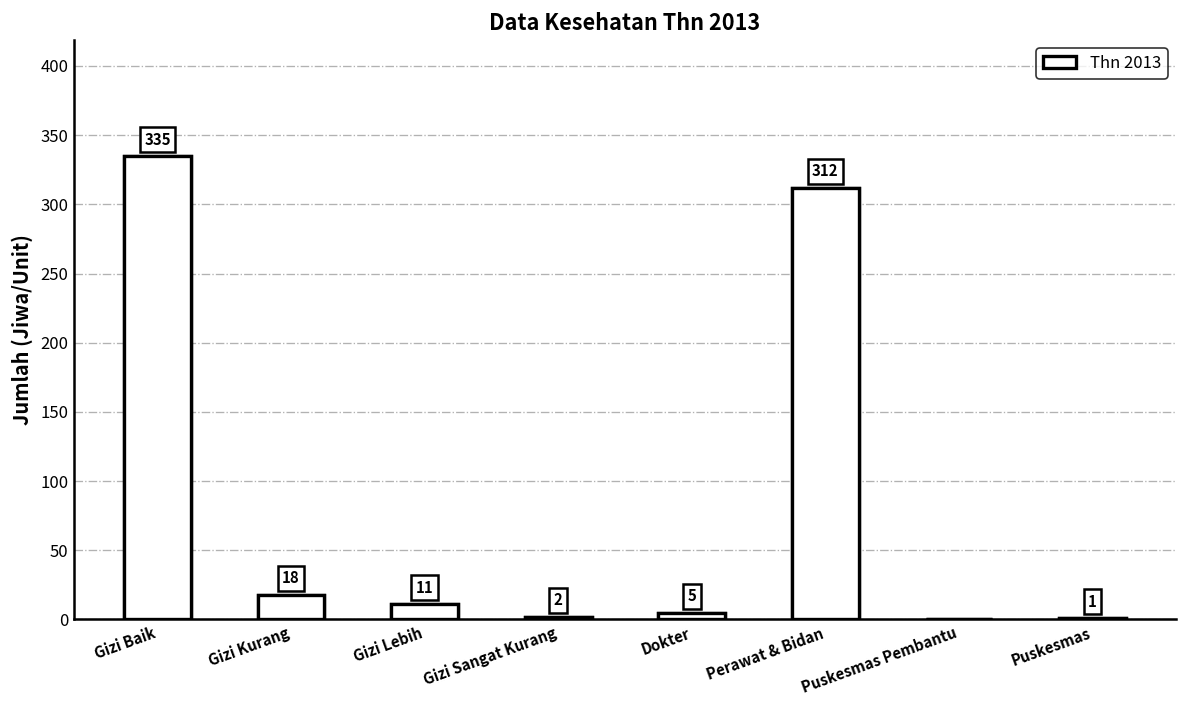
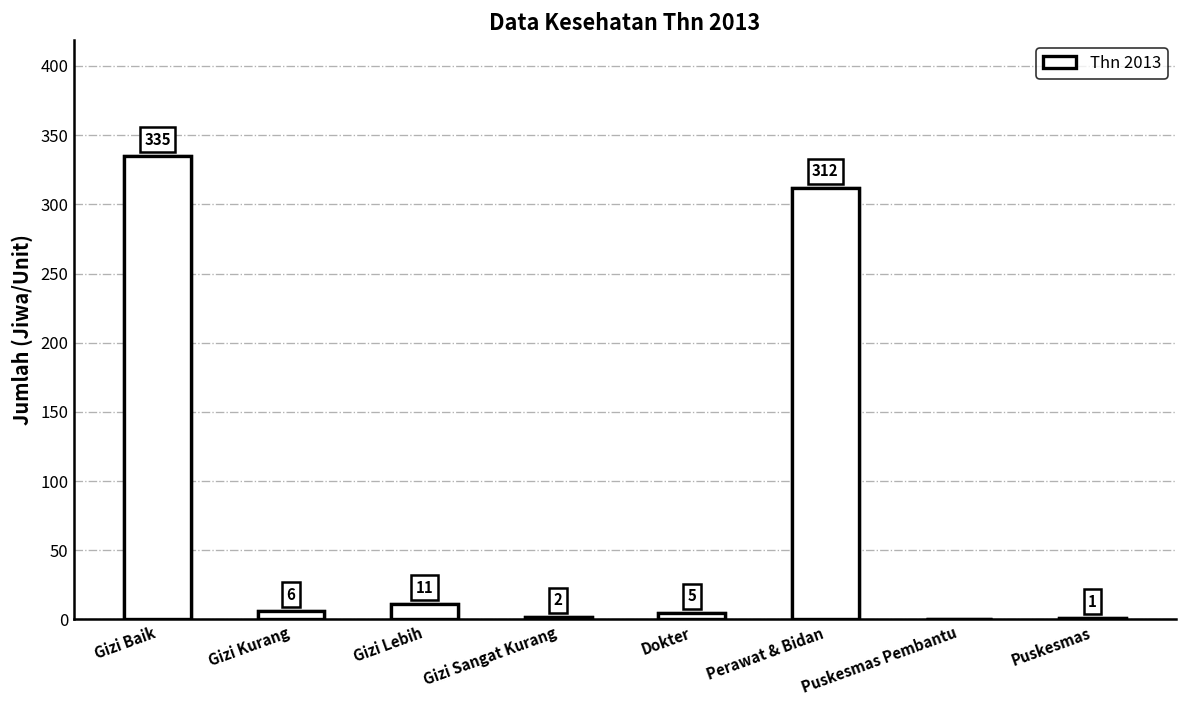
  {
-   "Gizi Kurang": 18
+   "Gizi Kurang": 6
  }
